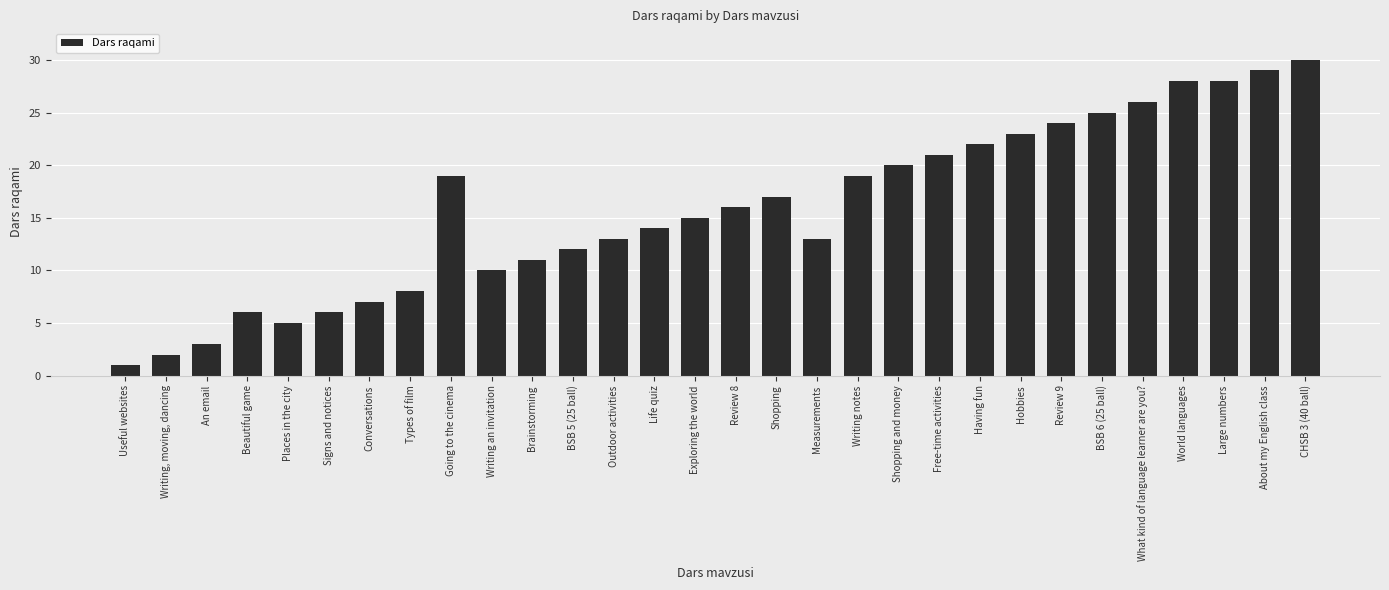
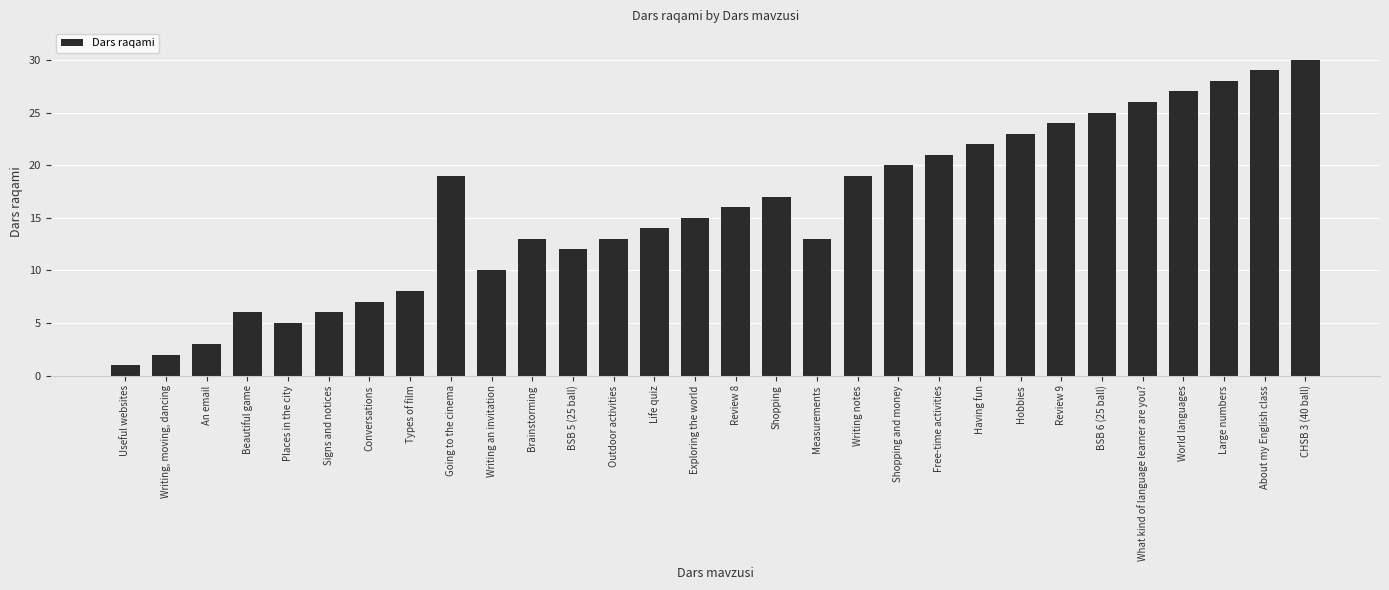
  {
    "Useful websites": 1,
    "Writing, moving, dancing": 2,
    "An email": 3,
    "Beautiful game": 6,
    "Places in the city": 5,
    "Signs and notices": 6,
    "Conversations": 7,
    "Types of film": 8,
    "Going to the cinema": 19,
    "Writing an invitation": 10,
-   "Brainstorming": 11,
+   "Brainstorming": 13,
    "BSB 5 (25 ball)": 12,
    "Outdoor activities": 13,
    "Life quiz": 14,
    "Exploring the world": 15,
    "Review 8": 16,
    "Shopping": 17,
    "Measurements": 13,
    "Writing notes": 19,
    "Shopping and money": 20,
    "Free-time activities": 21,
    "Having fun": 22,
    "Hobbies": 23,
    "Review 9": 24,
    "BSB 6 (25 ball)": 25,
    "What kind of language learner are you?": 26,
-   "World languages": 28,
+   "World languages": 27,
    "Large numbers": 28,
    "About my English class": 29,
    "CHSB 3 (40 ball)": 30
  }
